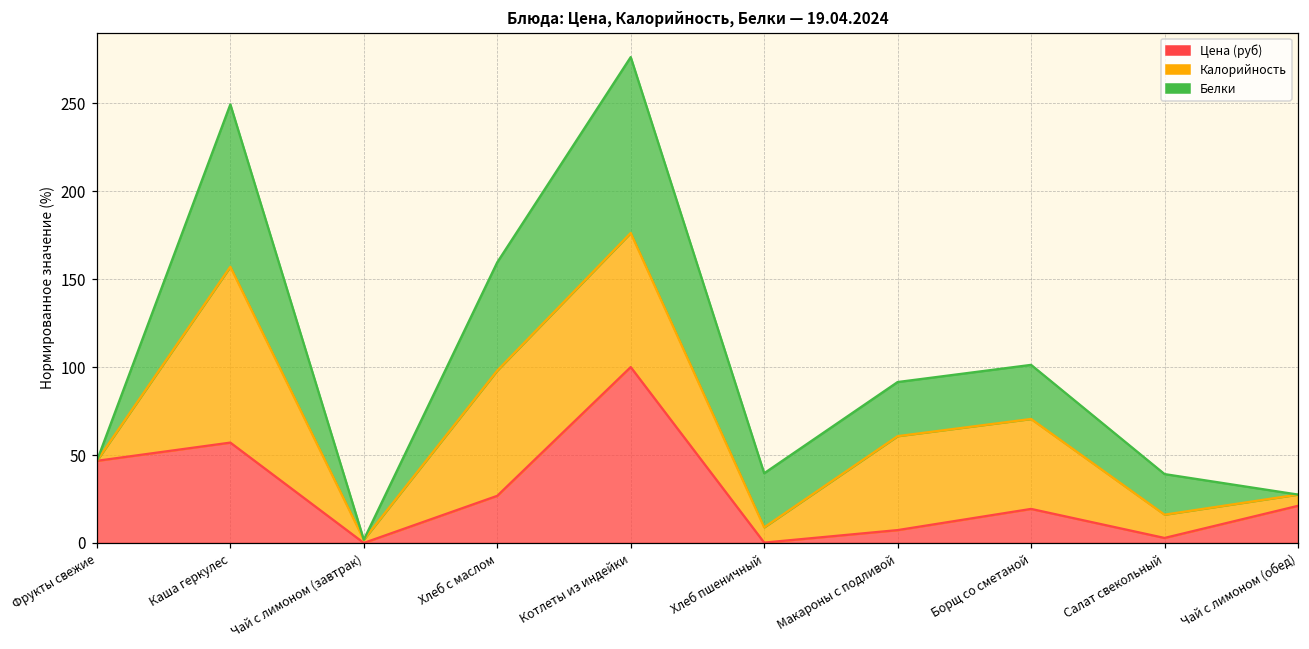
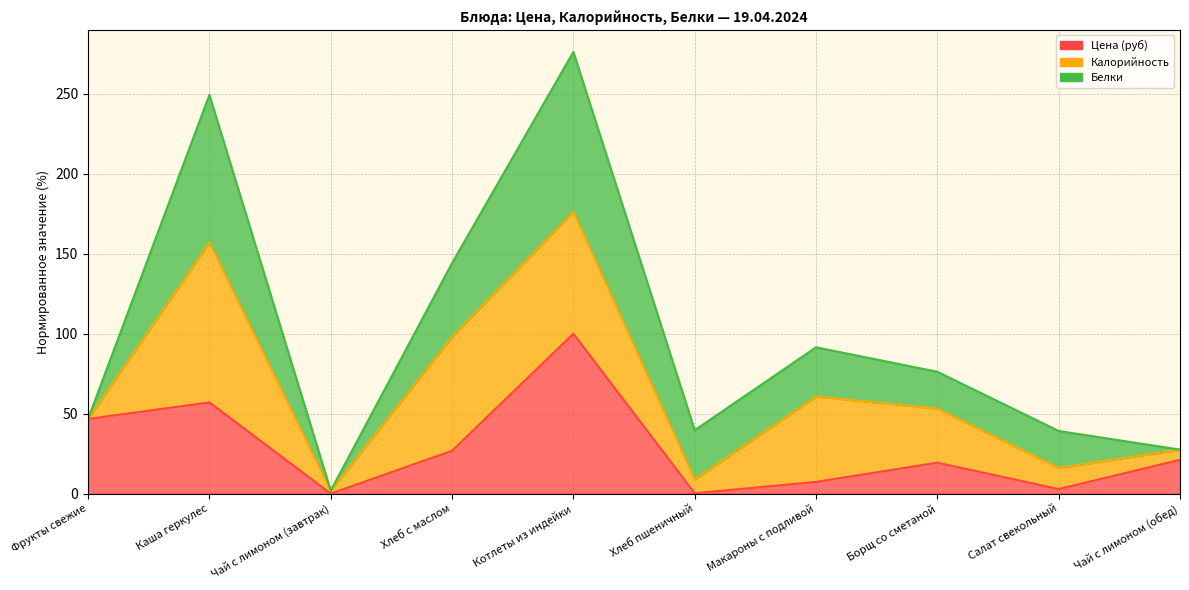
  {
    "Цена (руб)": {
      "Каша геркулес": 57,
      "Чай с лимоном (завтрак)": 0,
      "Хлеб с маслом": 27,
      "Котлеты из индейки": 100,
      "Хлеб пшеничный": 0,
      "Макароны с подливой": 7,
      "Борщ со сметаной": 19,
      "Салат свекольный": 3,
      "Чай с лимоном (обед)": 21
    },
    "Калорийность": {
      "Каша геркулес": 100,
      "Хлеб с маслом": 71,
      "Котлеты из индейки": 76,
      "Хлеб пшеничный": 9,
      "Макароны с подливой": 53,
-     "Борщ со сметаной": 51,
+     "Борщ со сметаной": 34,
      "Салат свекольный": 13
    },
    "Белки": {
      "Каша геркулес": 92,
-     "Хлеб с маслом": 62,
+     "Хлеб с маслом": 46,
      "Котлеты из индейки": 100,
      "Хлеб пшеничный": 31,
      "Макароны с подливой": 31,
-     "Борщ со сметаной": 31,
+     "Борщ со сметаной": 23,
      "Салат свекольный": 23
    }
  }
